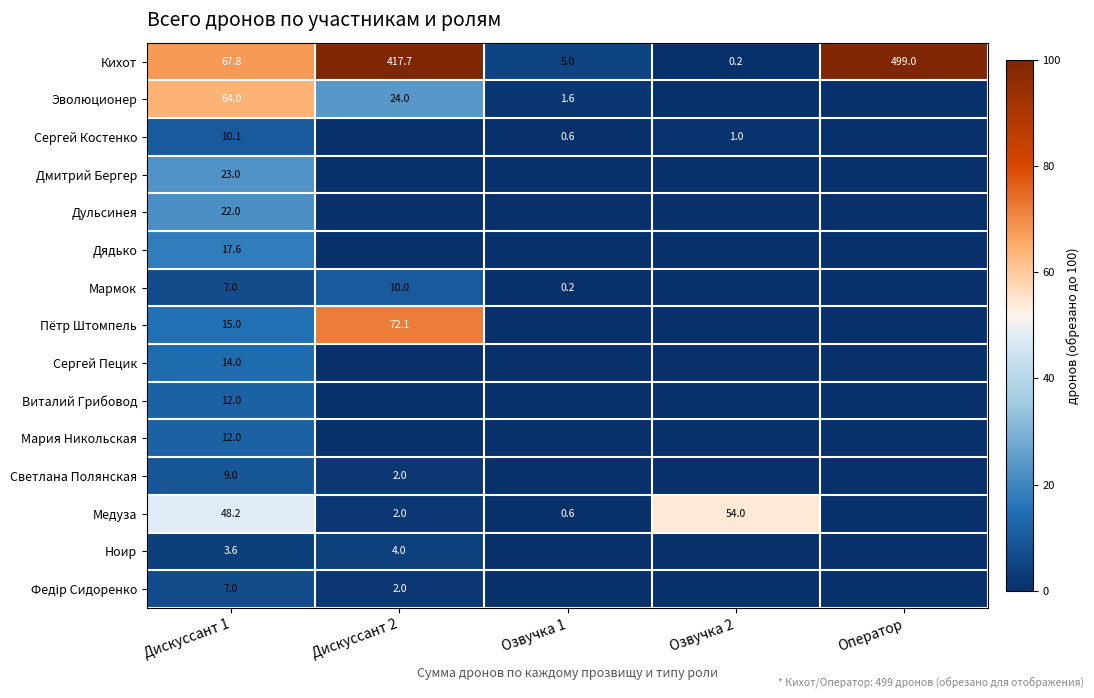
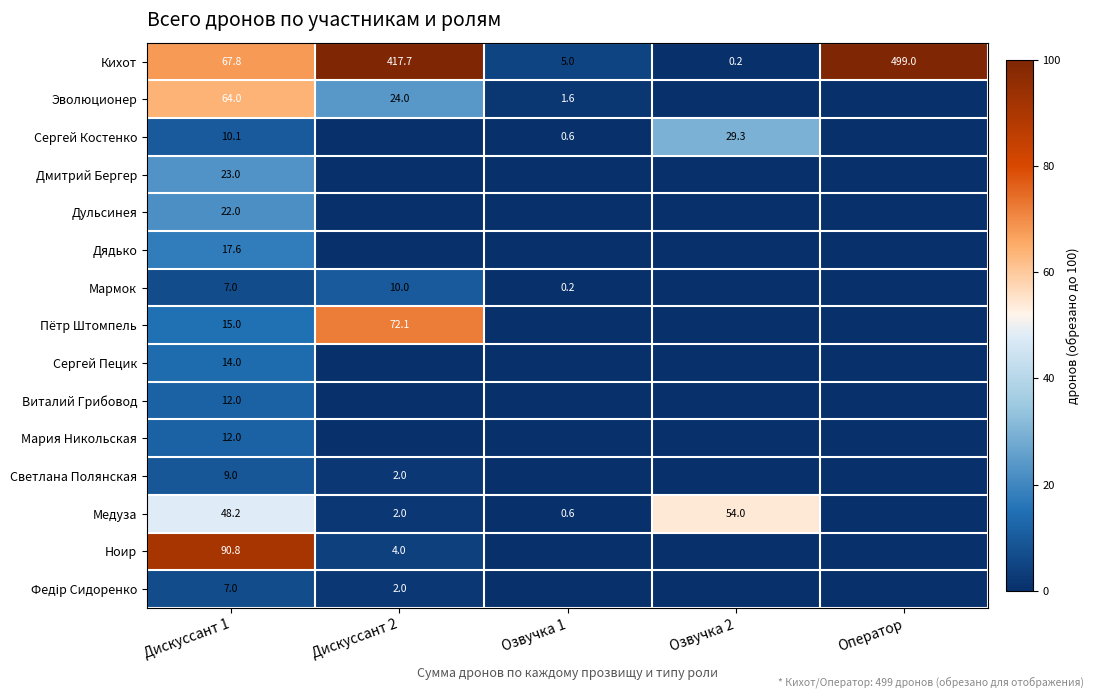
  {
    "Кихот": {
      "Дискуссант 1": 67.8,
      "Дискуссант 2": 417.7,
      "Озвучка 1": 5.0,
      "Озвучка 2": 0.2,
      "Оператор": 499.0
    },
    "Эволюционер": {
      "Дискуссант 1": 64.0,
      "Дискуссант 2": 24.0,
      "Озвучка 1": 1.6
    },
    "Сергей Костенко": {
      "Дискуссант 1": 10.1,
      "Озвучка 1": 0.6,
-     "Озвучка 2": 1.0
+     "Озвучка 2": 29.3
    },
    "Дмитрий Бергер": {
      "Дискуссант 1": 23.0
    },
    "Дульсинея": {
      "Дискуссант 1": 22.0
    },
    "Дядько": {
      "Дискуссант 1": 17.6
    },
    "Мармок": {
      "Дискуссант 1": 7.0,
      "Дискуссант 2": 10.0,
      "Озвучка 1": 0.2
    },
    "Пётр Штомпель": {
      "Дискуссант 1": 15.0,
      "Дискуссант 2": 72.1
    },
    "Сергей Пецик": {
      "Дискуссант 1": 14.0
    },
    "Виталий Грибовод": {
      "Дискуссант 1": 12.0
    },
    "Мария Никольская": {
      "Дискуссант 1": 12.0
    },
    "Светлана Полянская": {
      "Дискуссант 1": 9.0,
      "Дискуссант 2": 2.0
    },
    "Медуза": {
      "Дискуссант 1": 48.2,
      "Дискуссант 2": 2.0,
      "Озвучка 1": 0.6,
      "Озвучка 2": 54.0
    },
    "Ноир": {
-     "Дискуссант 1": 3.6,
+     "Дискуссант 1": 90.8,
      "Дискуссант 2": 4.0
    },
    "Федір Сидоренко": {
      "Дискуссант 1": 7.0,
      "Дискуссант 2": 2.0
    }
  }
